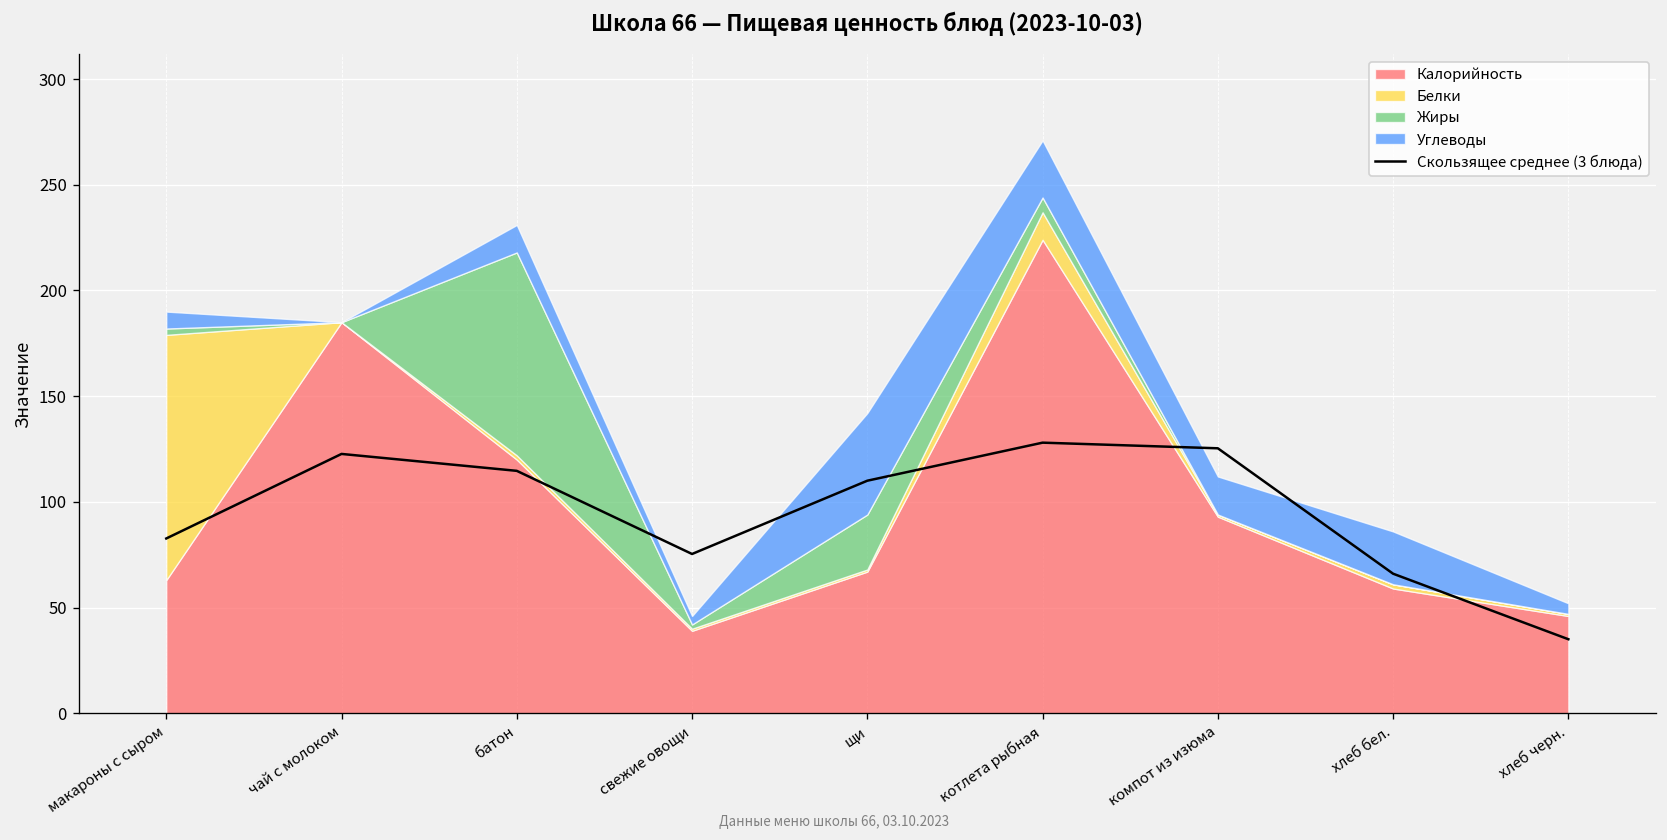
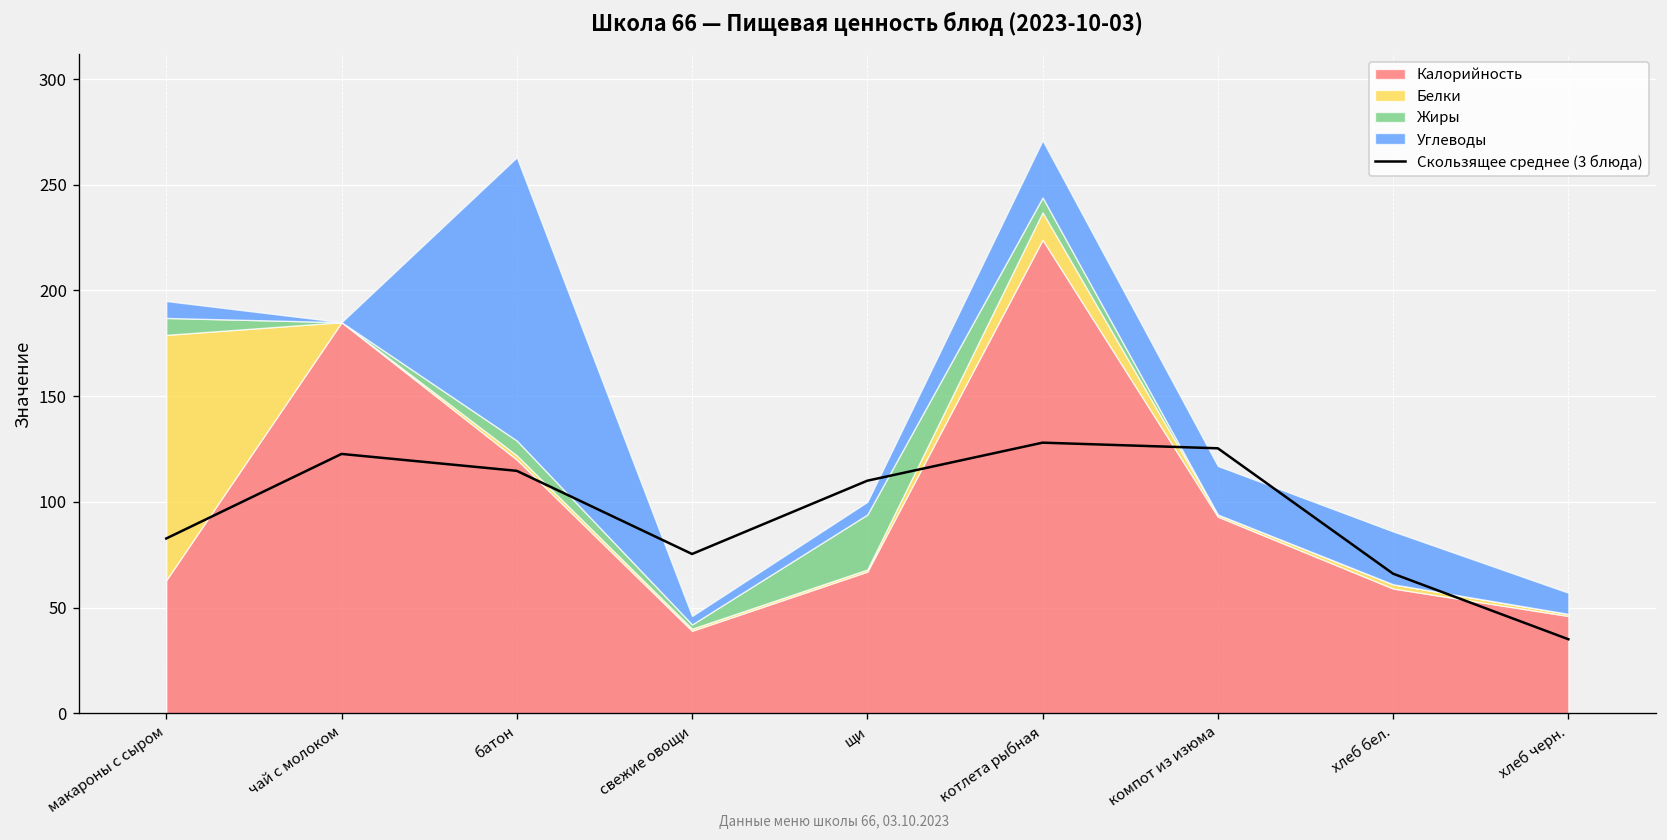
  {
    "Скользящее среднее (3 блюда)": {
      "макароны с сыром": 83,
      "чай с молоком": 123,
      "батон": 115,
      "свежие овощи": 75,
      "щи": 110,
      "котлета рыбная": 128,
      "компот из изюма": 125,
      "хлеб бел.": 66,
      "хлеб черн.": 35
    },
    "Калорийность": {
      "макароны с сыром": 63,
      "батон": 120,
      "котлета рыбная": 224,
      "хлеб бел.": 59
    },
    "Белки": {
      "макароны с сыром": 116,
      "батон": 2,
      "котлета рыбная": 13
    },
    "Жиры": {
-     "макароны с сыром": 3,
-     "батон": 96,
+     "макароны с сыром": 8,
+     "батон": 7,
      "свежие овощи": 2,
      "щи": 26,
      "котлета рыбная": 7
    },
    "Углеводы": {
      "макароны с сыром": 8,
-     "батон": 13,
+     "батон": 134,
      "свежие овощи": 4,
-     "щи": 48,
+     "щи": 6,
      "котлета рыбная": 27,
-     "компот из изюма": 18,
+     "компот из изюма": 23,
      "хлеб бел.": 25,
-     "хлеб черн.": 5
+     "хлеб черн.": 10
    }
  }
